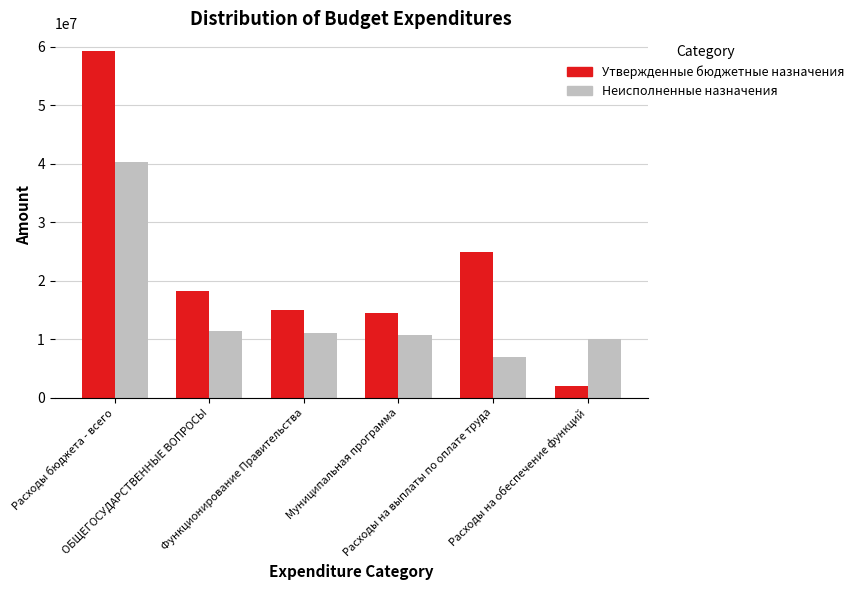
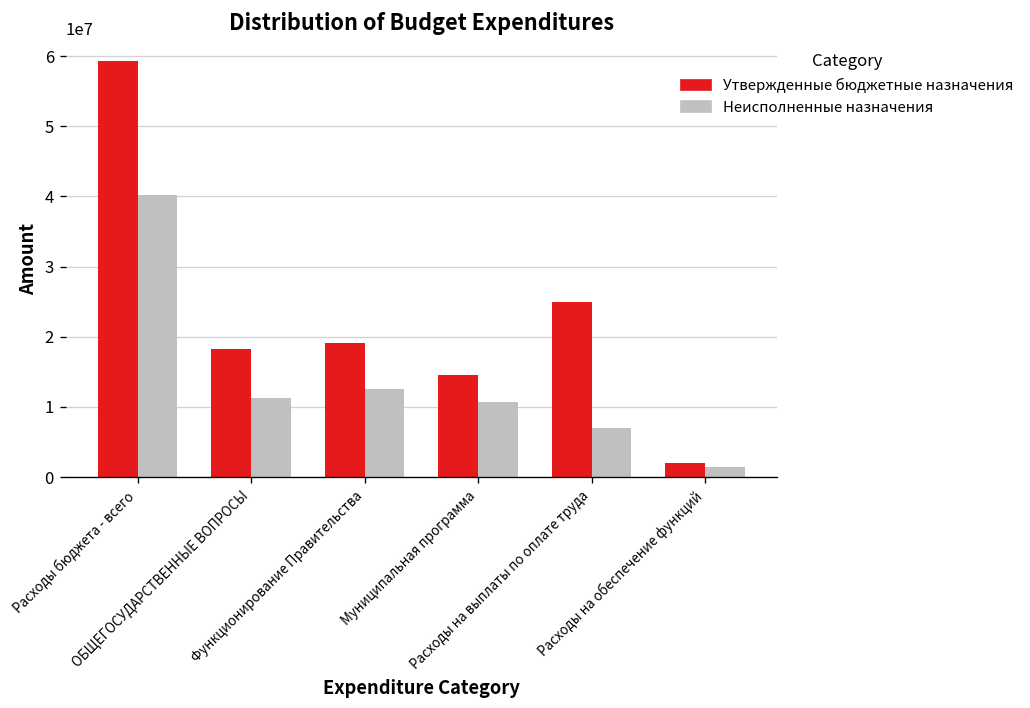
  {
    "Утвержденные бюджетные назначения": {
      "Расходы бюджета - всего": 59000000,
      "ОБЩЕГОСУДАРСТВЕННЫЕ ВОПРОСЫ": 18000000,
-     "Функционирование Правительства": 15000000,
+     "Функционирование Правительства": 19000000,
      "Муниципальная программа": 15000000,
      "Расходы на выплаты по оплате труда": 25000000,
      "Расходы на обеспечение функций": 2000000
    },
    "Неисполненные назначения": {
      "Расходы бюджета - всего": 40000000,
      "ОБЩЕГОСУДАРСТВЕННЫЕ ВОПРОСЫ": 11000000,
-     "Функционирование Правительства": 11000000,
+     "Функционирование Правительства": 13000000,
      "Муниципальная программа": 11000000,
      "Расходы на выплаты по оплате труда": 7000000,
-     "Расходы на обеспечение функций": 10000000
+     "Расходы на обеспечение функций": 1000000
    }
  }
